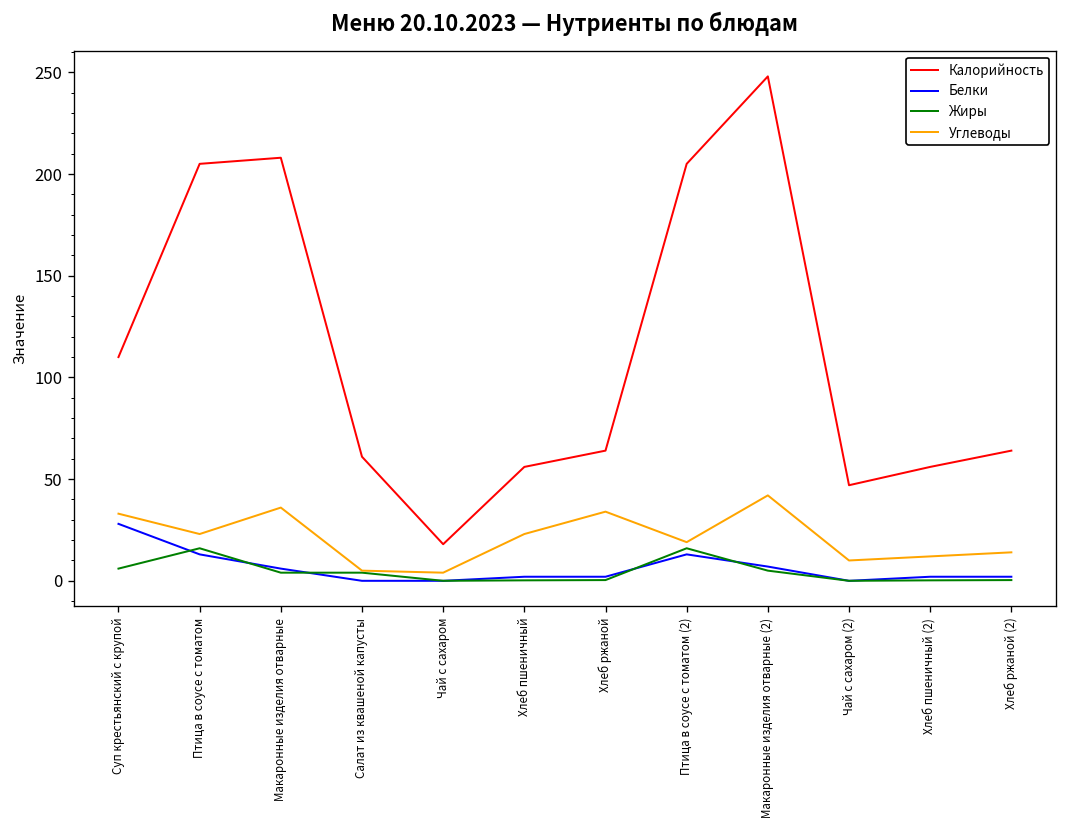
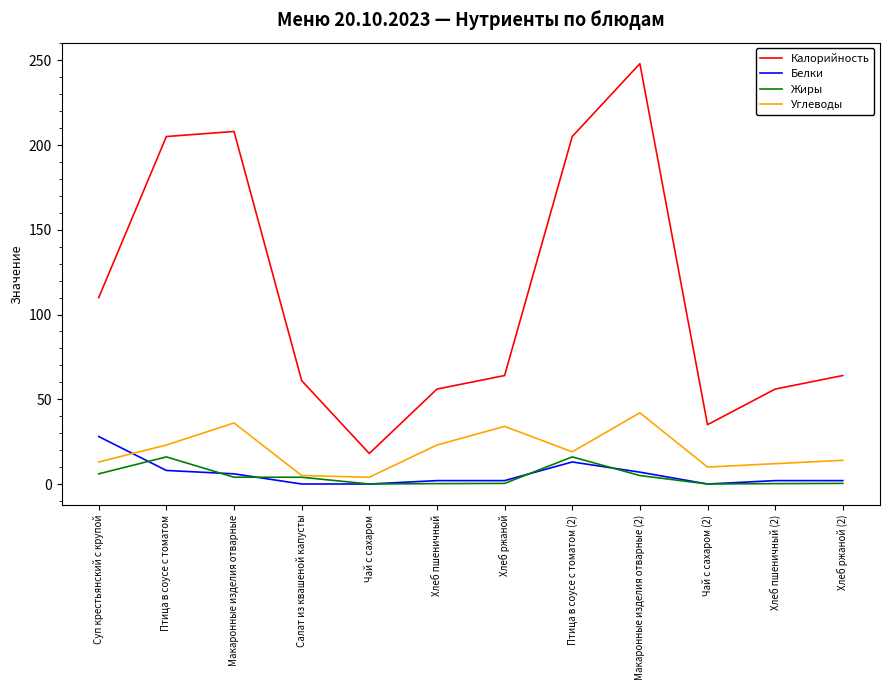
  {
    "Калорийность": {
      "Суп крестьянский с крупой": 110,
      "Птица в соусе с томатом": 205,
      "Макаронные изделия отварные": 208,
      "Салат из квашеной капусты": 61,
      "Чай с сахаром": 18,
      "Хлеб пшеничный": 56,
      "Хлеб ржаной": 64,
      "Птица в соусе с томатом (2)": 205,
      "Макаронные изделия отварные (2)": 248,
-     "Чай с сахаром (2)": 47,
+     "Чай с сахаром (2)": 35,
      "Хлеб пшеничный (2)": 56,
      "Хлеб ржаной (2)": 64
    },
    "Белки": {
      "Суп крестьянский с крупой": 28,
-     "Птица в соусе с томатом": 13,
+     "Птица в соусе с томатом": 8,
      "Макаронные изделия отварные": 6,
      "Салат из квашеной капусты": 0,
      "Хлеб пшеничный": 2,
      "Хлеб ржаной": 2,
      "Птица в соусе с томатом (2)": 13,
      "Макаронные изделия отварные (2)": 7,
      "Хлеб пшеничный (2)": 2,
      "Хлеб ржаной (2)": 2
    },
    "Жиры": {
      "Суп крестьянский с крупой": 6,
      "Птица в соусе с томатом": 16,
      "Макаронные изделия отварные": 4,
      "Хлеб пшеничный": 0,
      "Хлеб ржаной": 0,
      "Птица в соусе с томатом (2)": 16,
      "Макаронные изделия отварные (2)": 5,
      "Хлеб пшеничный (2)": 0,
      "Хлеб ржаной (2)": 0
    },
    "Углеводы": {
-     "Суп крестьянский с крупой": 33,
+     "Суп крестьянский с крупой": 13,
      "Птица в соусе с томатом": 23,
      "Макаронные изделия отварные": 36,
      "Чай с сахаром": 4,
      "Хлеб пшеничный": 23,
      "Хлеб ржаной": 34,
      "Птица в соусе с томатом (2)": 19,
      "Макаронные изделия отварные (2)": 42,
      "Чай с сахаром (2)": 10,
      "Хлеб пшеничный (2)": 12,
      "Хлеб ржаной (2)": 14
    }
  }
